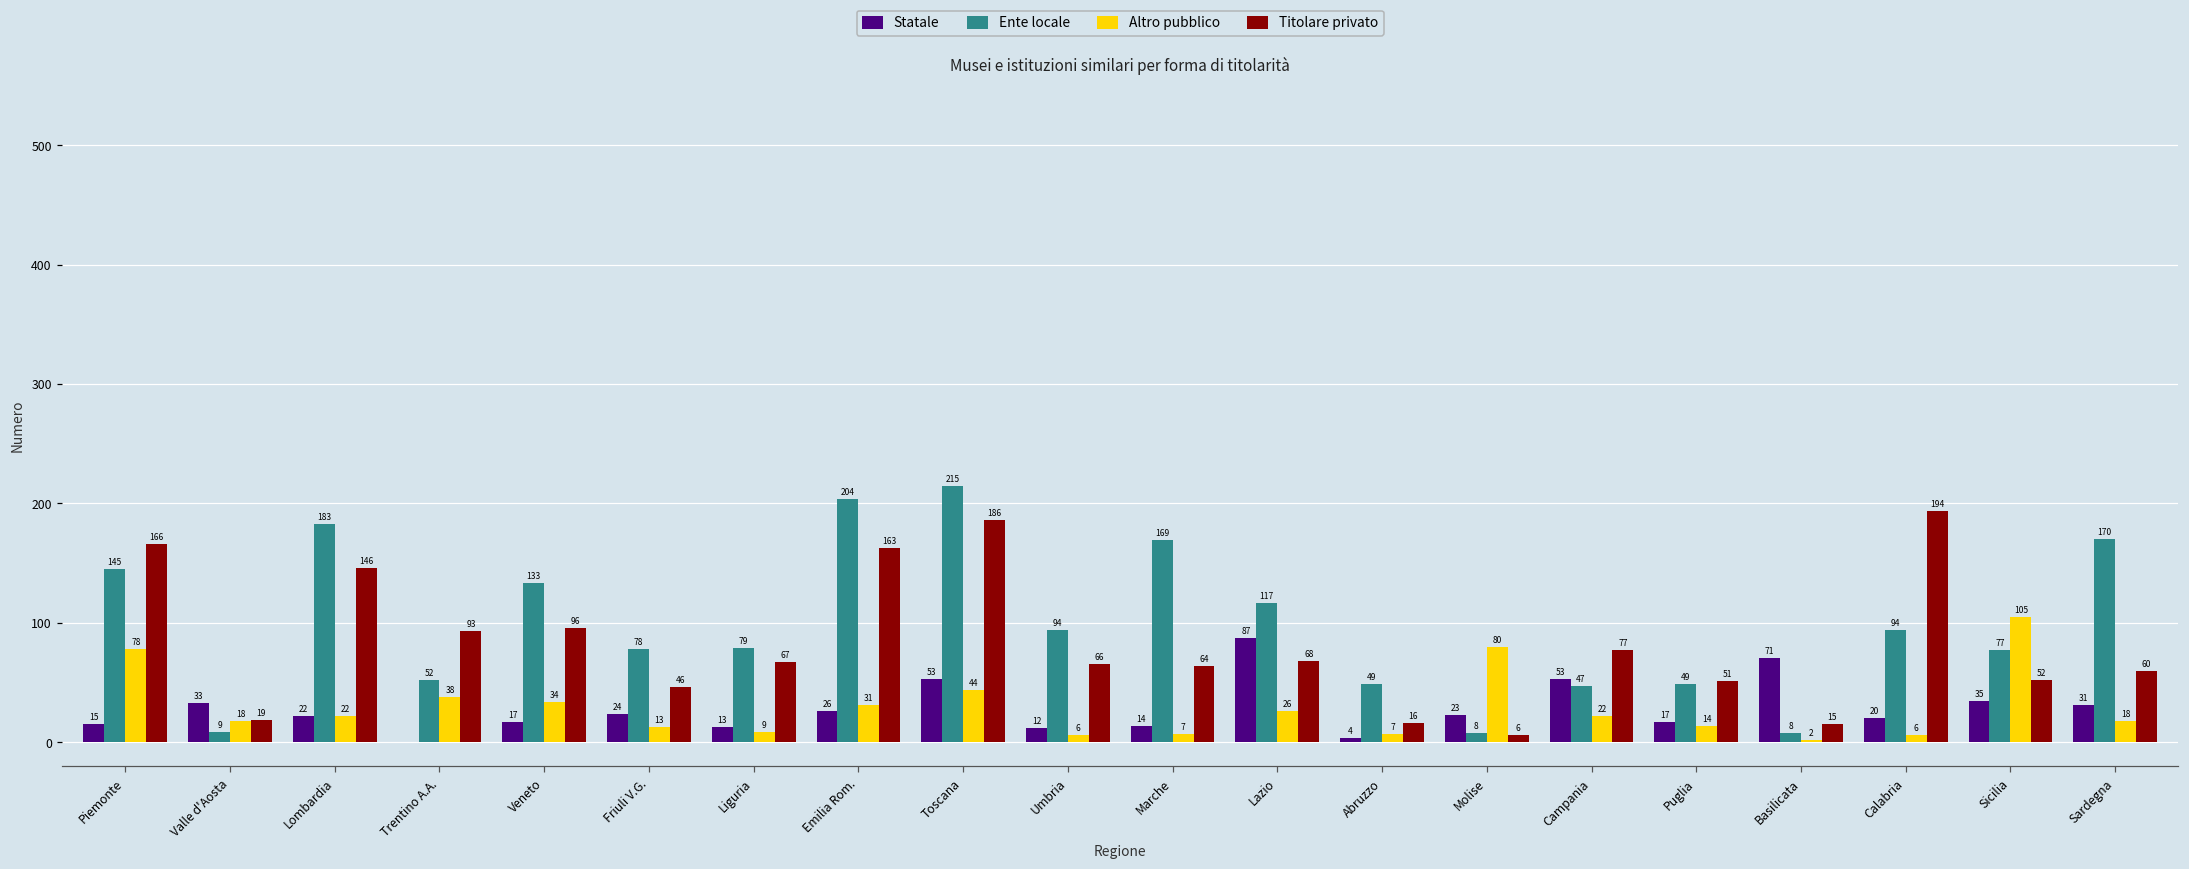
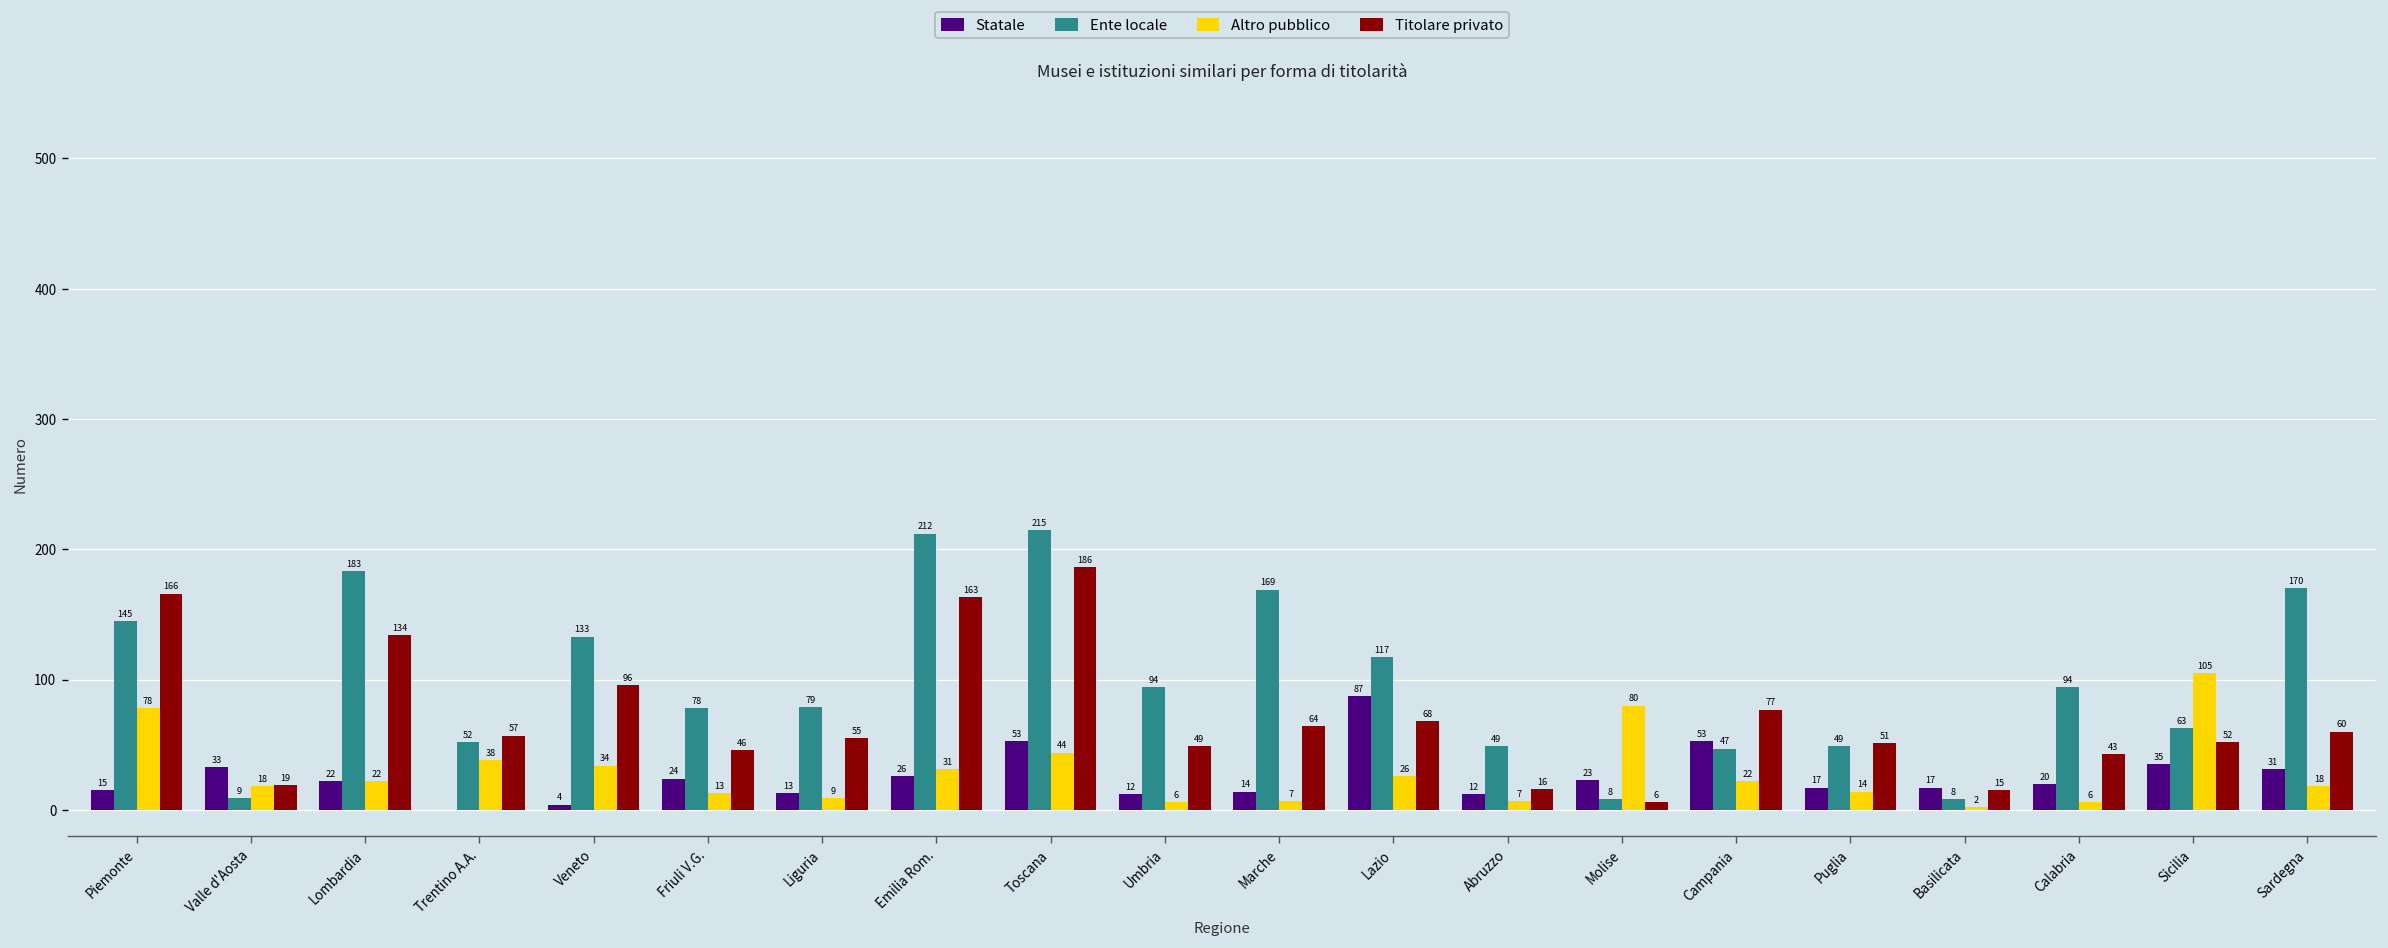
  {
    "Statale": {
      "Piemonte": 15,
      "Valle d'Aosta": 33,
      "Lombardia": 22,
-     "Veneto": 17,
+     "Veneto": 4,
      "Friuli V.G.": 24,
      "Liguria": 13,
      "Emilia Rom.": 26,
      "Toscana": 53,
      "Umbria": 12,
      "Marche": 14,
      "Lazio": 87,
-     "Abruzzo": 4,
+     "Abruzzo": 12,
      "Molise": 23,
      "Campania": 53,
      "Puglia": 17,
-     "Basilicata": 71,
+     "Basilicata": 17,
      "Calabria": 20,
      "Sicilia": 35,
      "Sardegna": 31
    },
    "Ente locale": {
      "Piemonte": 145,
      "Valle d'Aosta": 9,
      "Lombardia": 183,
      "Trentino A.A.": 52,
      "Veneto": 133,
      "Friuli V.G.": 78,
      "Liguria": 79,
-     "Emilia Rom.": 204,
+     "Emilia Rom.": 212,
      "Toscana": 215,
      "Umbria": 94,
      "Marche": 169,
      "Lazio": 117,
      "Abruzzo": 49,
      "Molise": 8,
      "Campania": 47,
      "Puglia": 49,
      "Basilicata": 8,
      "Calabria": 94,
-     "Sicilia": 77,
+     "Sicilia": 63,
      "Sardegna": 170
    },
    "Altro pubblico": {
      "Piemonte": 78,
      "Valle d'Aosta": 18,
      "Lombardia": 22,
      "Trentino A.A.": 38,
      "Veneto": 34,
      "Friuli V.G.": 13,
      "Liguria": 9,
      "Emilia Rom.": 31,
      "Toscana": 44,
      "Umbria": 6,
      "Marche": 7,
      "Lazio": 26,
      "Abruzzo": 7,
      "Molise": 80,
      "Campania": 22,
      "Puglia": 14,
      "Basilicata": 2,
      "Calabria": 6,
      "Sicilia": 105,
      "Sardegna": 18
    },
    "Titolare privato": {
      "Piemonte": 166,
      "Valle d'Aosta": 19,
-     "Lombardia": 146,
-     "Trentino A.A.": 93,
+     "Lombardia": 134,
+     "Trentino A.A.": 57,
      "Veneto": 96,
      "Friuli V.G.": 46,
-     "Liguria": 67,
+     "Liguria": 55,
      "Emilia Rom.": 163,
      "Toscana": 186,
-     "Umbria": 66,
+     "Umbria": 49,
      "Marche": 64,
      "Lazio": 68,
      "Abruzzo": 16,
      "Molise": 6,
      "Campania": 77,
      "Puglia": 51,
      "Basilicata": 15,
-     "Calabria": 194,
+     "Calabria": 43,
      "Sicilia": 52,
      "Sardegna": 60
    }
  }
